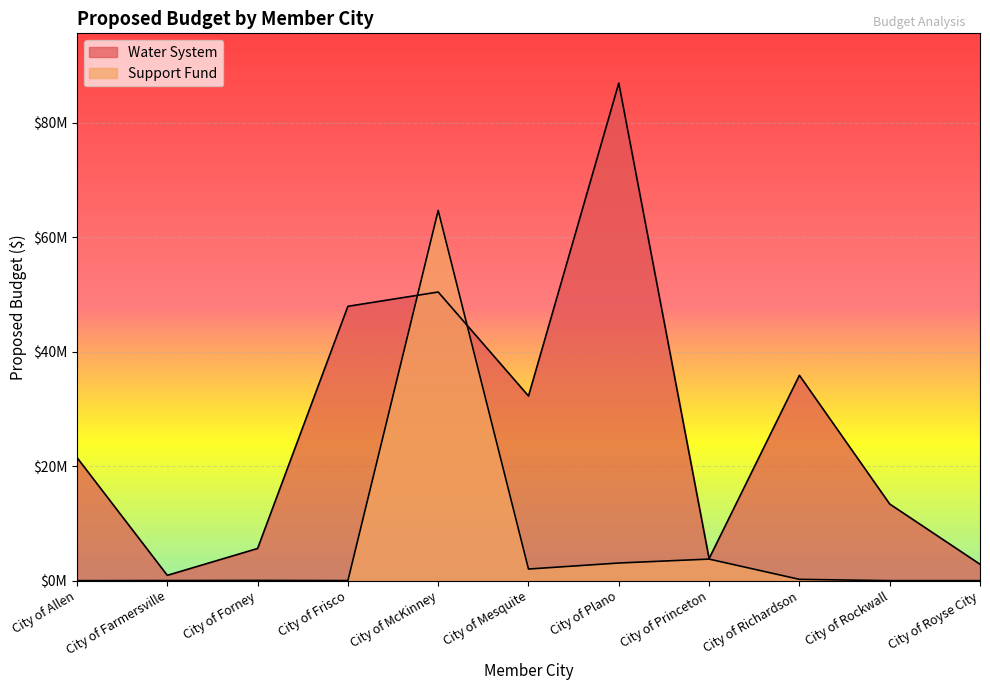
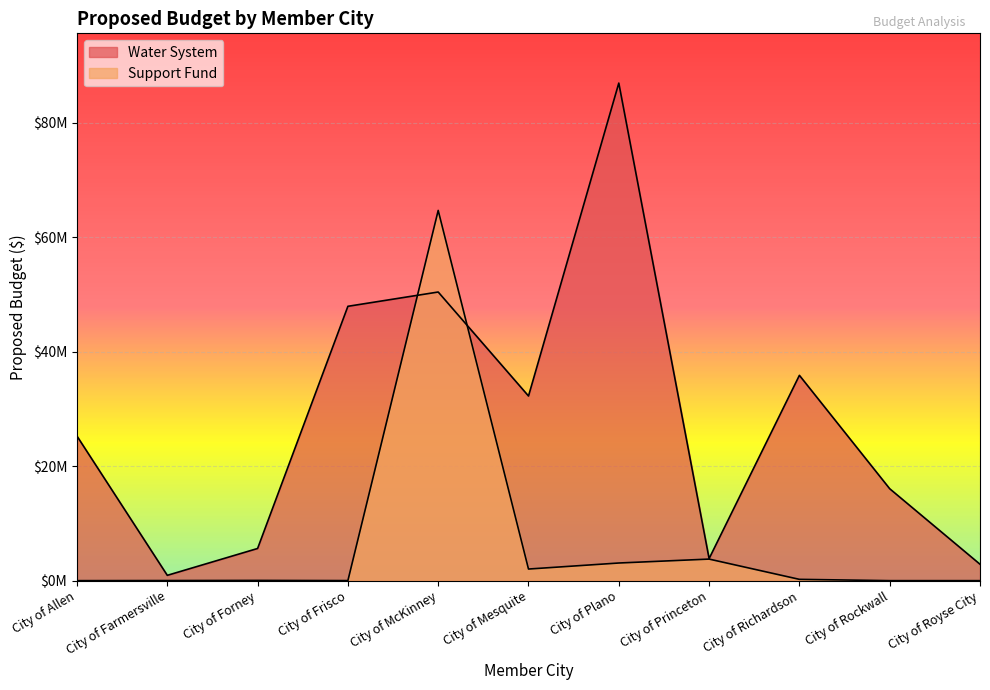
  {
    "Water System": {
-     "City of Allen": "$22000000",
+     "City of Allen": "$25000000",
      "City of Farmersville": "$1000000",
      "City of Forney": "$6000000",
      "City of Frisco": "$48000000",
      "City of McKinney": "$50000000",
      "City of Mesquite": "$32000000",
      "City of Plano": "$87000000",
      "City of Richardson": "$36000000",
-     "City of Rockwall": "$13000000",
+     "City of Rockwall": "$16000000",
      "City of Royse City": "$3000000"
    },
    "Support Fund": {
      "City of Allen": "$0",
      "City of Farmersville": "$0",
      "City of Forney": "$0",
      "City of Frisco": "$0",
      "City of McKinney": "$65000000",
      "City of Mesquite": "$2000000",
      "City of Plano": "$3000000",
      "City of Richardson": "$0",
      "City of Rockwall": "$0",
      "City of Royse City": "$0"
    }
  }
